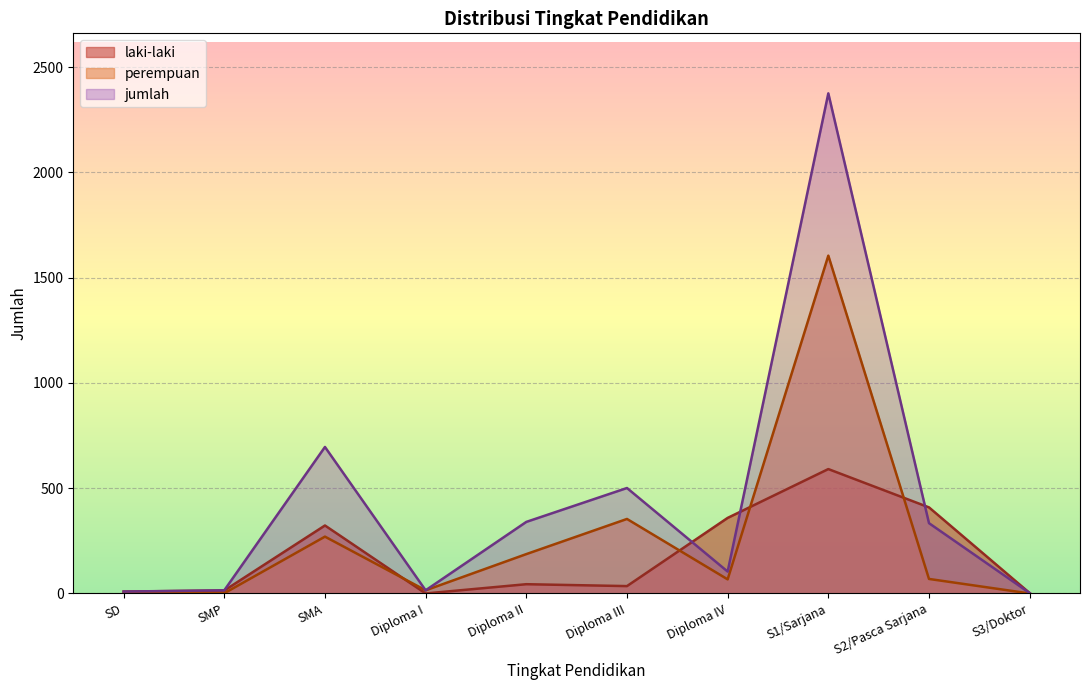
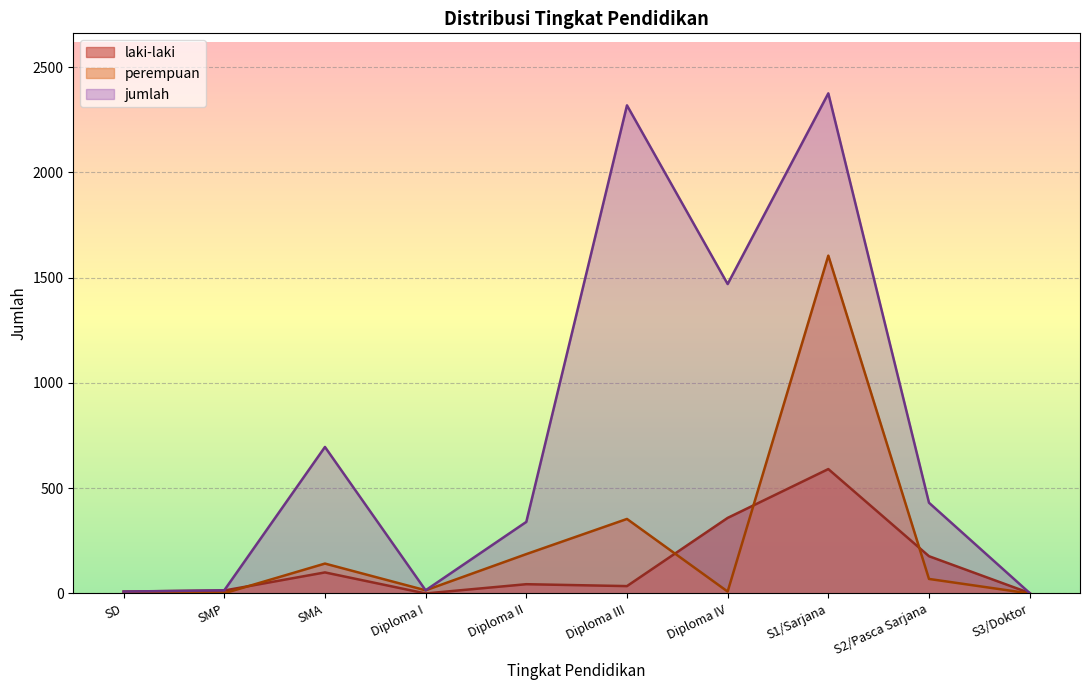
  {
    "laki-laki": {
-     "SMA": 320,
+     "SMA": 100,
      "Diploma I": 0,
      "Diploma II": 40,
      "Diploma III": 40,
      "Diploma IV": 360,
      "S1/Sarjana": 590,
-     "S2/Pasca Sarjana": 410
+     "S2/Pasca Sarjana": 180
    },
    "perempuan": {
      "SMP": 0,
-     "SMA": 270,
+     "SMA": 140,
      "Diploma II": 190,
      "Diploma III": 350,
-     "Diploma IV": 70,
+     "Diploma IV": 10,
      "S1/Sarjana": 1610,
      "S2/Pasca Sarjana": 70
    },
    "jumlah": {
      "SMA": 700,
      "Diploma II": 340,
-     "Diploma III": 500,
-     "Diploma IV": 100,
+     "Diploma III": 2320,
+     "Diploma IV": 1470,
      "S1/Sarjana": 2380,
-     "S2/Pasca Sarjana": 330
+     "S2/Pasca Sarjana": 430
    }
  }
